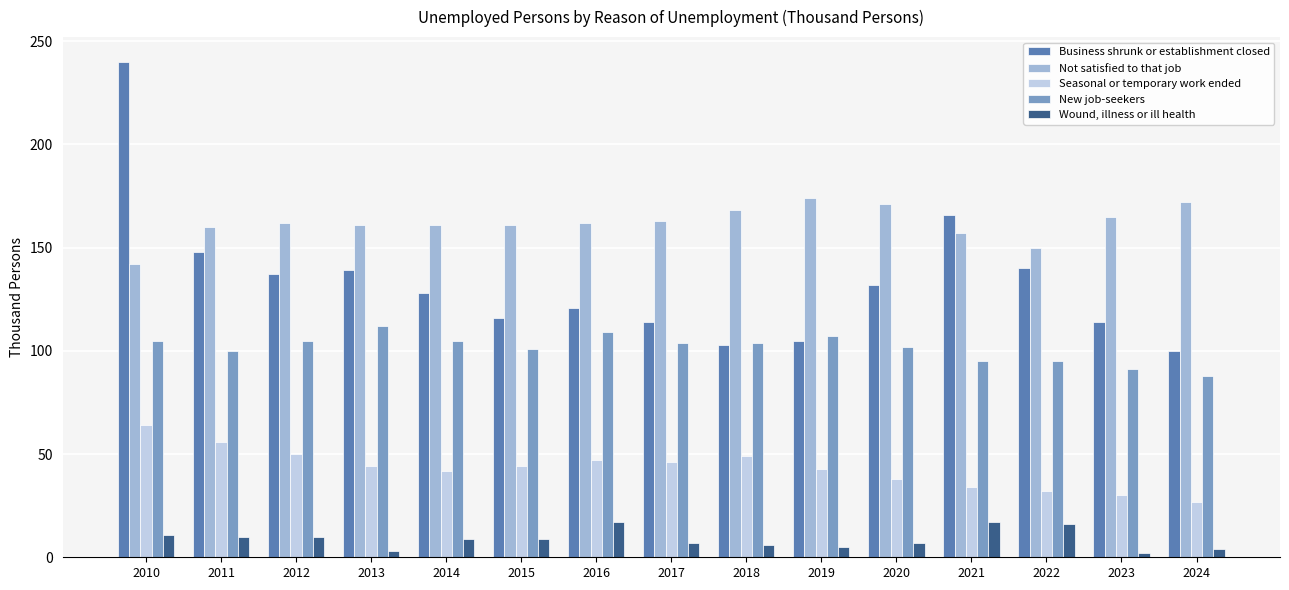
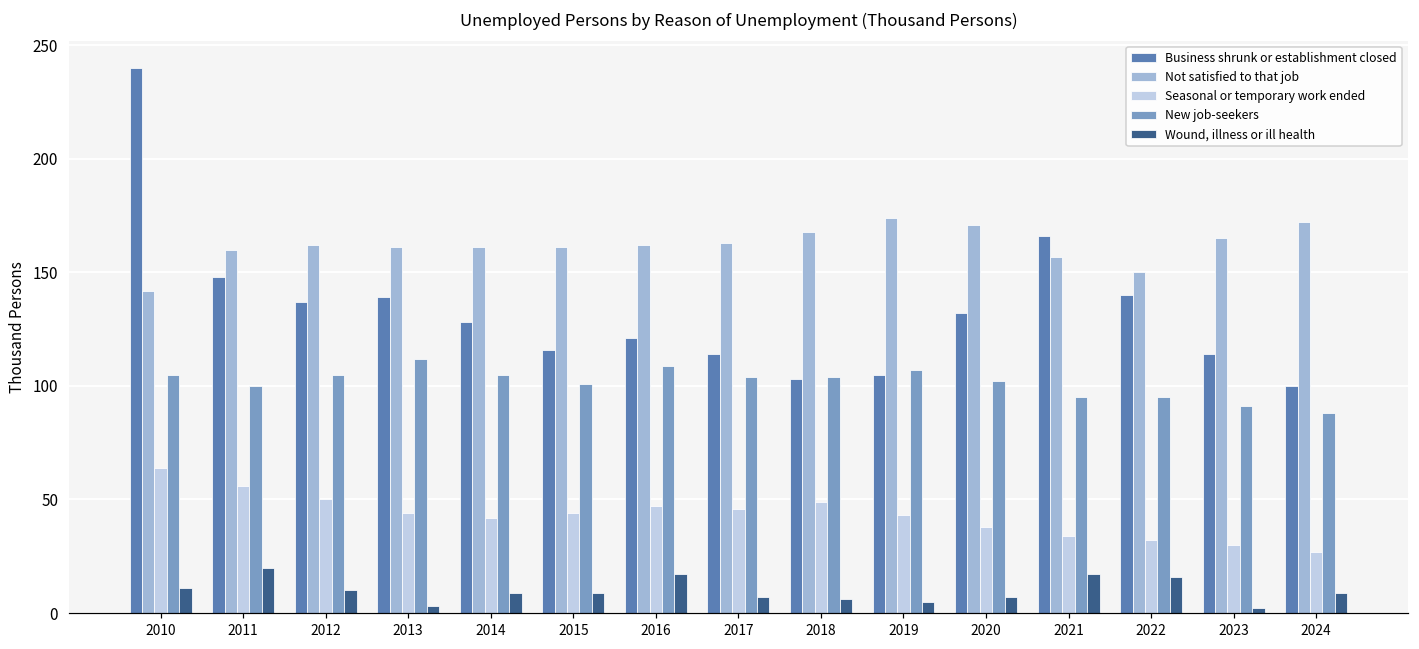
  {
    "Wound, illness or ill health": {
      "2010": 11,
-     "2011": 10,
+     "2011": 20,
      "2012": 10,
      "2013": 3,
      "2014": 9,
      "2015": 9,
      "2016": 17,
      "2017": 7,
      "2018": 6,
      "2019": 5,
      "2020": 7,
      "2021": 17,
      "2022": 16,
      "2023": 2,
-     "2024": 4
+     "2024": 9
    }
  }
